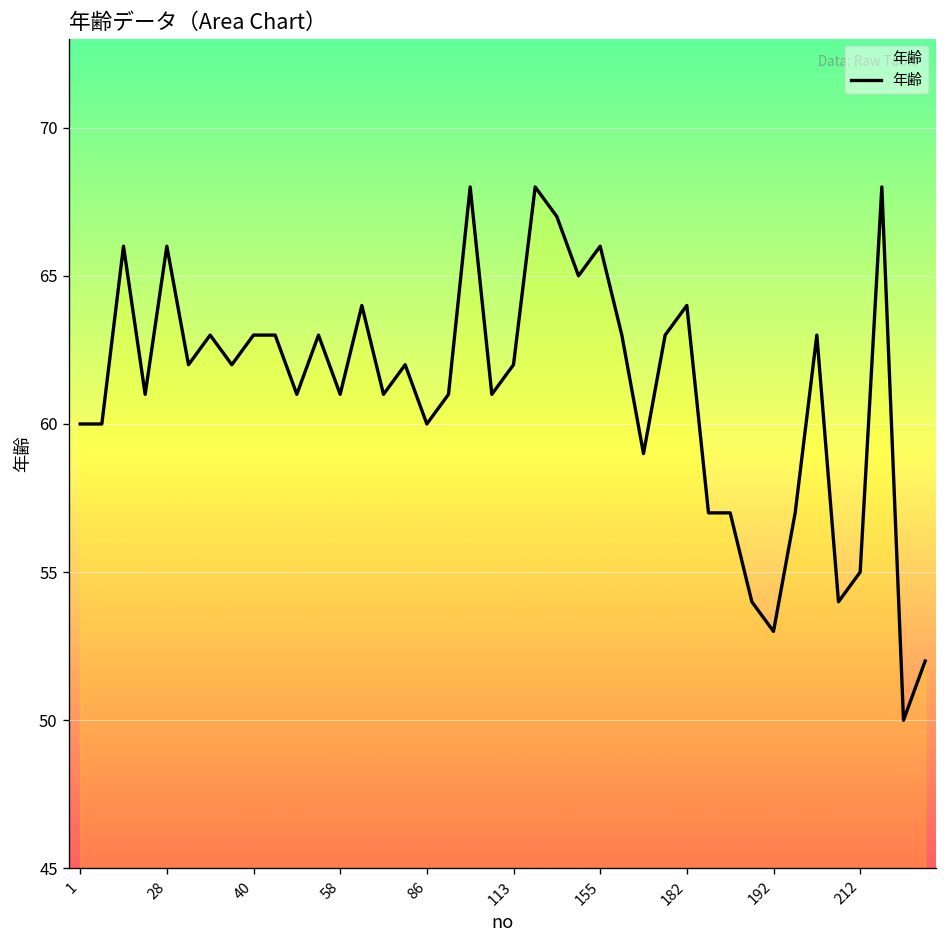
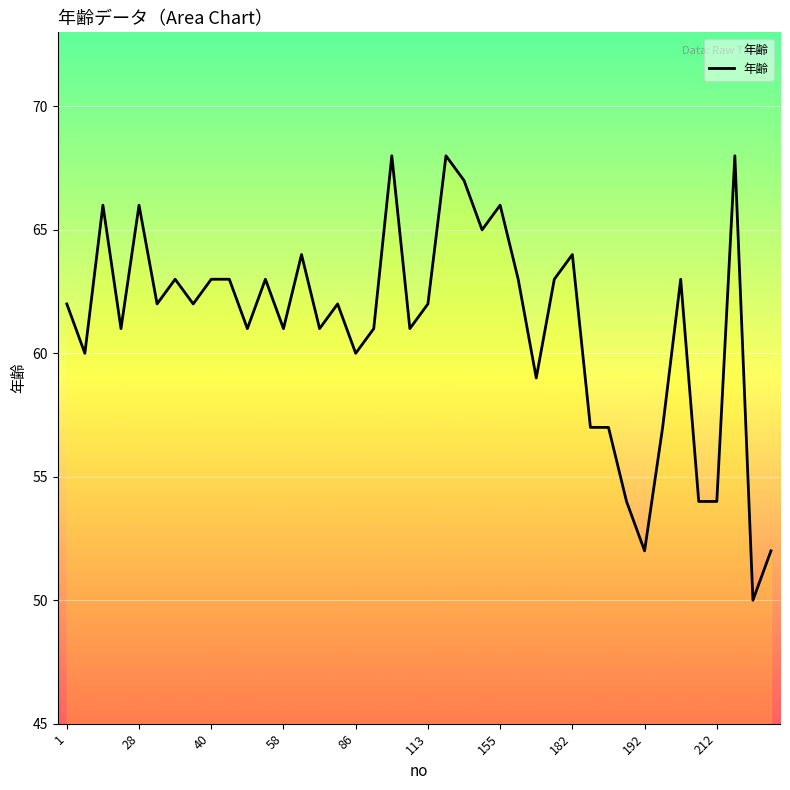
  {
-   "1": 60,
+   "1": 62,
    "28": 66,
    "40": 63,
    "58": 61,
    "86": 60,
    "113": 62,
    "155": 66,
    "182": 64,
-   "192": 53,
-   "212": 55
+   "192": 52,
+   "212": 54
  }
